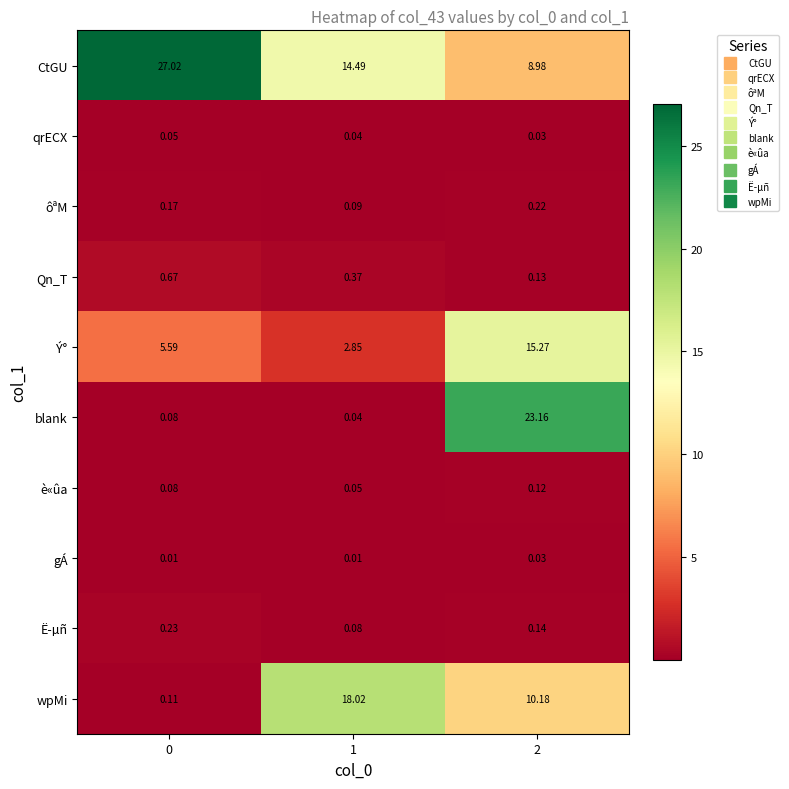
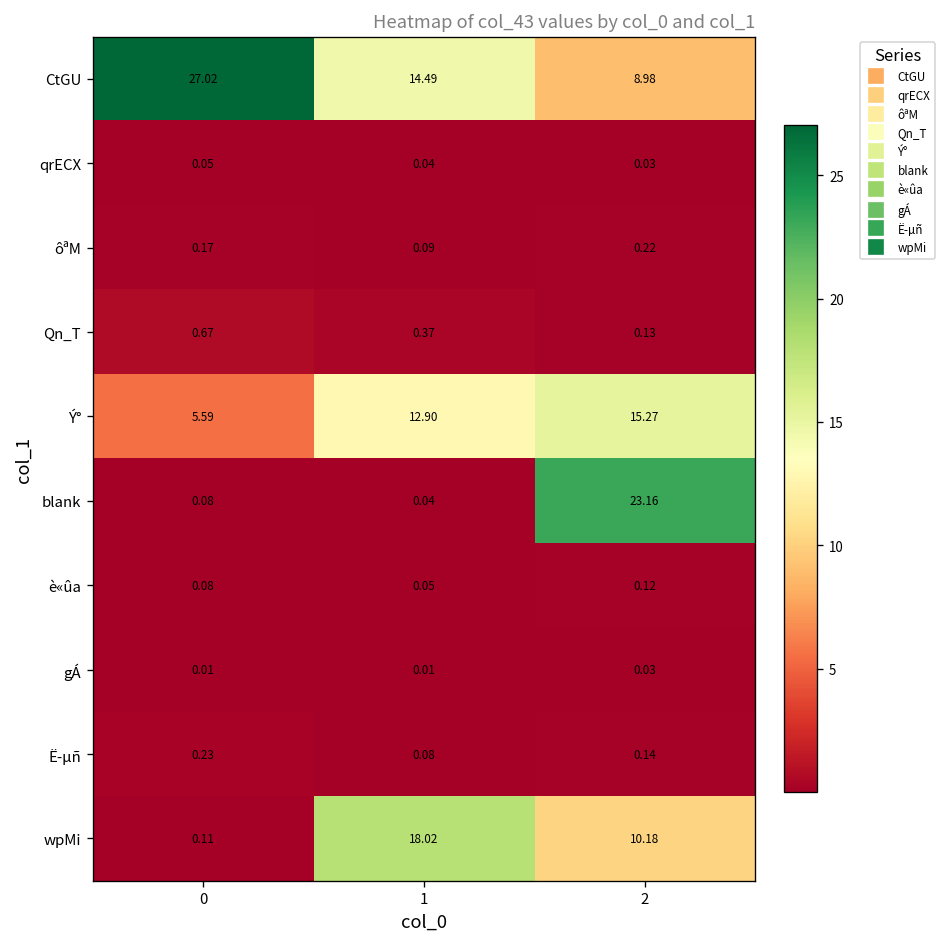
  {
    "CtGU": {
      "0": 27.02,
      "1": 14.49,
      "2": 8.98
    },
    "qrECX": {
      "0": 0.05,
      "1": 0.04,
      "2": 0.03
    },
    "ôªM": {
      "0": 0.17,
      "1": 0.09,
      "2": 0.22
    },
    "Qn_T": {
      "0": 0.67,
      "1": 0.37,
      "2": 0.13
    },
    "Ý°": {
      "0": 5.59,
-     "1": 2.85,
+     "1": 12.90,
      "2": 15.27
    },
    "blank": {
      "0": 0.08,
      "1": 0.04,
      "2": 23.16
    },
    "è«ûa": {
      "0": 0.08,
      "1": 0.05,
      "2": 0.12
    },
    "gÁ": {
      "0": 0.01,
      "1": 0.01,
      "2": 0.03
    },
    "Ë­µñ": {
      "0": 0.23,
      "1": 0.08,
      "2": 0.14
    },
    "wpMi": {
      "0": 0.11,
      "1": 18.02,
      "2": 10.18
    }
  }
